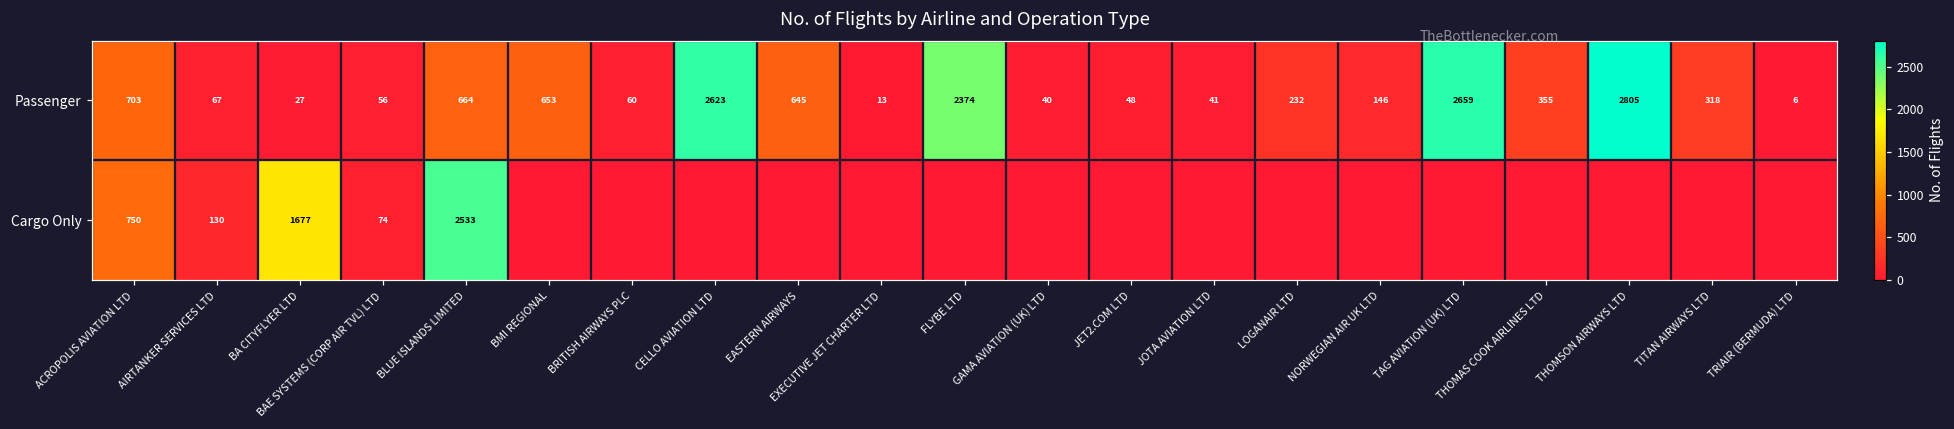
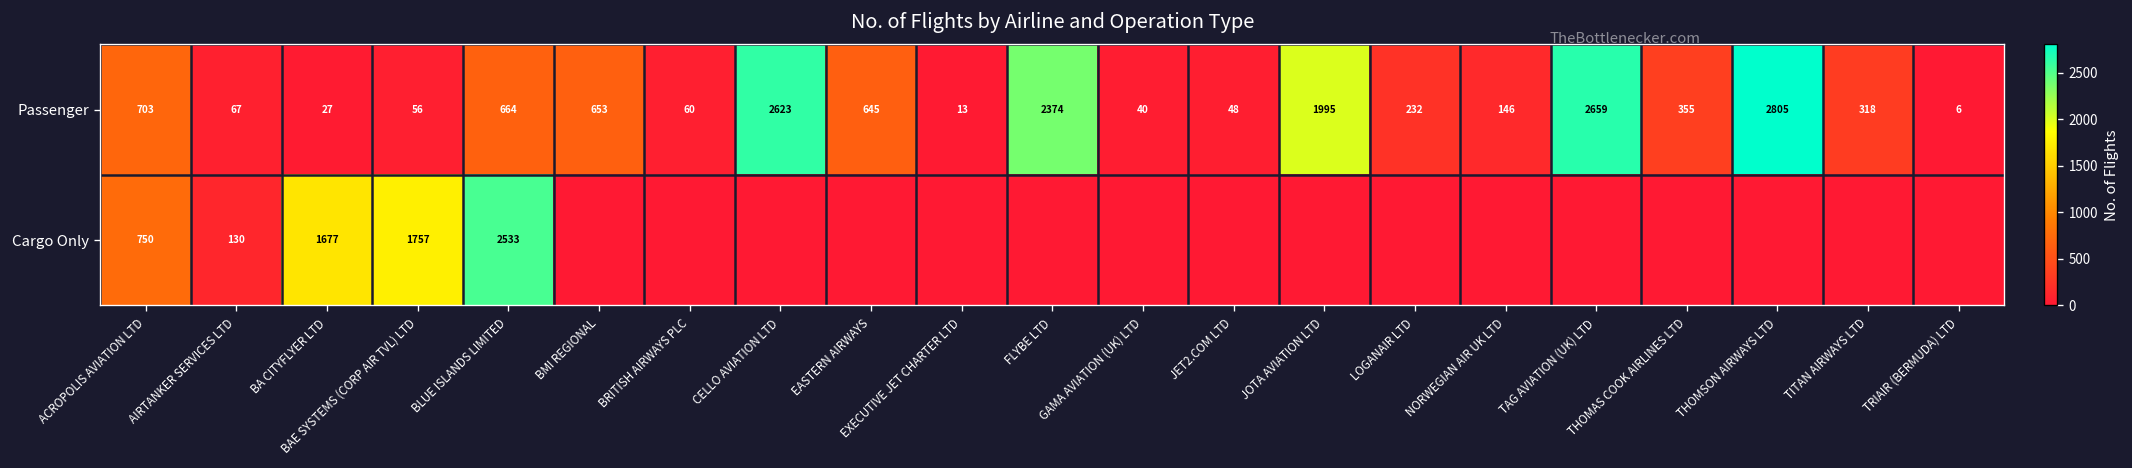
  {
    "Passenger": {
      "ACROPOLIS AVIATION LTD": 703,
      "AIRTANKER SERVICES LTD": 67,
      "BA CITYFLYER LTD": 27,
      "BAE SYSTEMS (CORP AIR TVL) LTD": 56,
      "BLUE ISLANDS LIMITED": 664,
      "BMI REGIONAL": 653,
      "BRITISH AIRWAYS PLC": 60,
      "CELLO AVIATION LTD": 2623,
      "EASTERN AIRWAYS": 645,
      "EXECUTIVE JET CHARTER LTD": 13,
      "FLYBE LTD": 2374,
      "GAMA AVIATION (UK) LTD": 40,
      "JET2.COM LTD": 48,
-     "JOTA AVIATION LTD": 41,
+     "JOTA AVIATION LTD": 1995,
      "LOGANAIR LTD": 232,
      "NORWEGIAN AIR UK LTD": 146,
      "TAG AVIATION (UK) LTD": 2659,
      "THOMAS COOK AIRLINES LTD": 355,
      "THOMSON AIRWAYS LTD": 2805,
      "TITAN AIRWAYS LTD": 318,
      "TRIAIR (BERMUDA) LTD": 6
    },
    "Cargo Only": {
      "ACROPOLIS AVIATION LTD": 750,
      "AIRTANKER SERVICES LTD": 130,
      "BA CITYFLYER LTD": 1677,
-     "BAE SYSTEMS (CORP AIR TVL) LTD": 74,
+     "BAE SYSTEMS (CORP AIR TVL) LTD": 1757,
      "BLUE ISLANDS LIMITED": 2533
    }
  }
